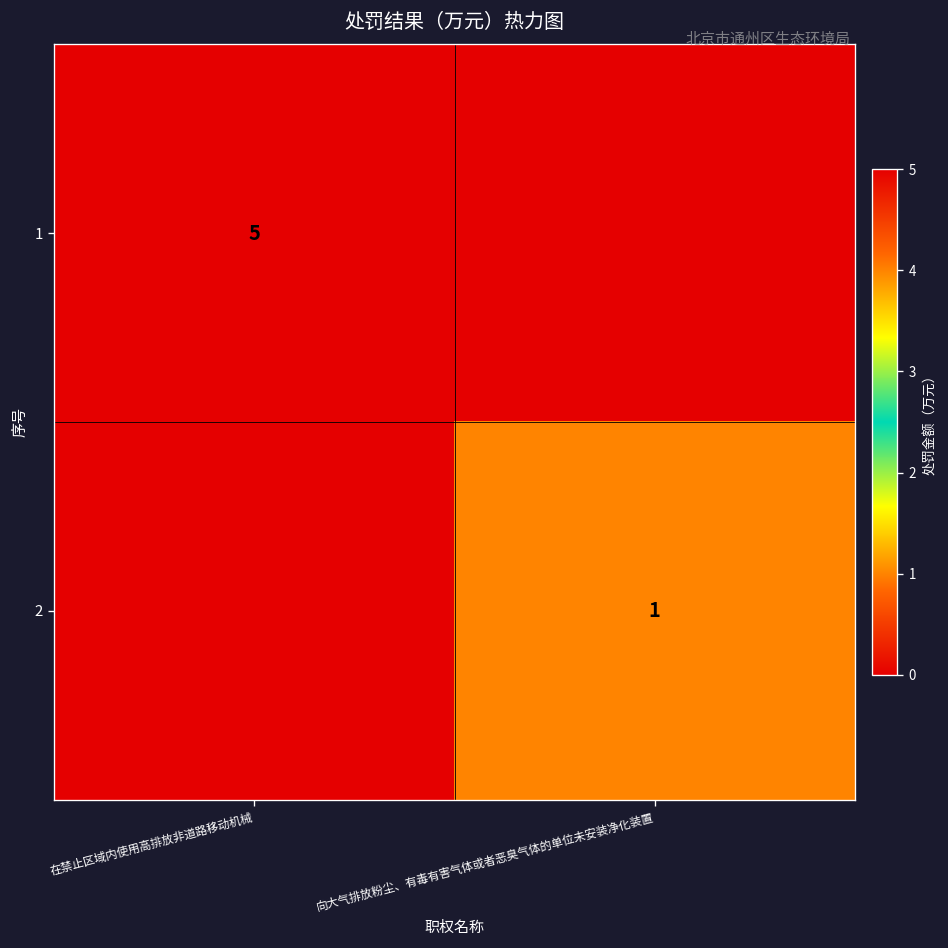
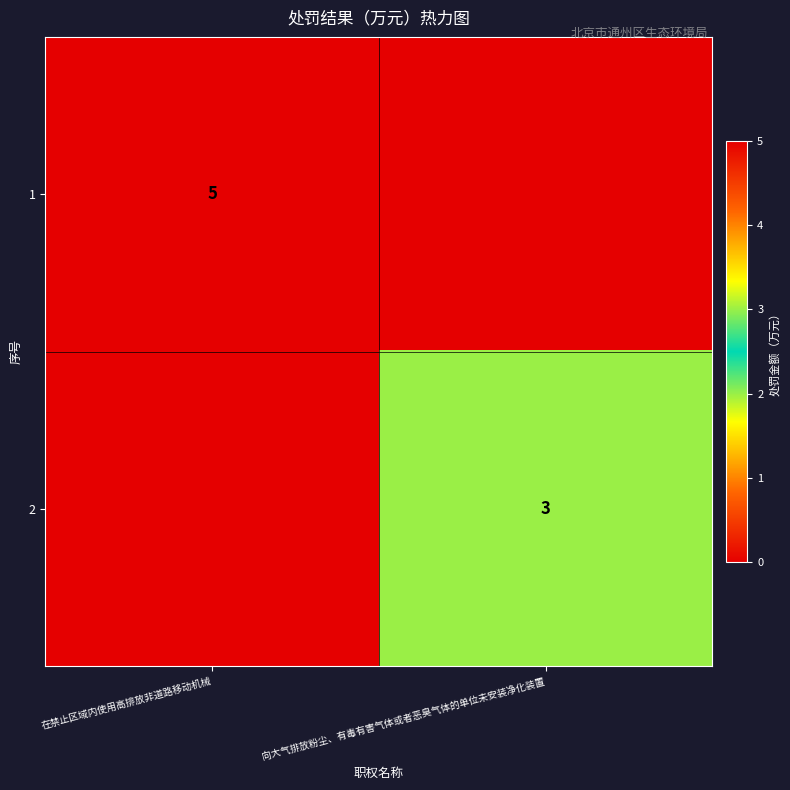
  {
    "1": {
      "在禁止区域内使用高排放非道路移动机械": 5
    },
    "2": {
-     "向大气排放粉尘、有毒有害气体或者恶臭气体的单位未安装净化装置": 1
+     "向大气排放粉尘、有毒有害气体或者恶臭气体的单位未安装净化装置": 3
    }
  }
